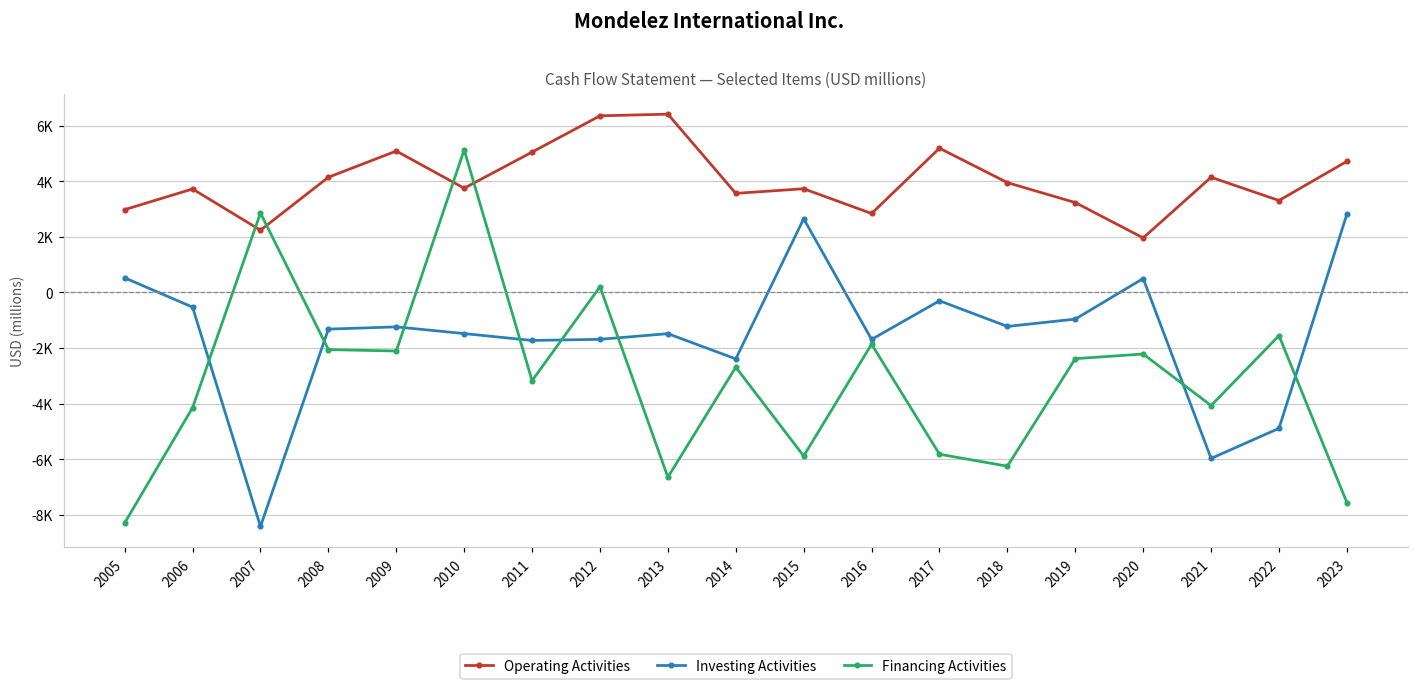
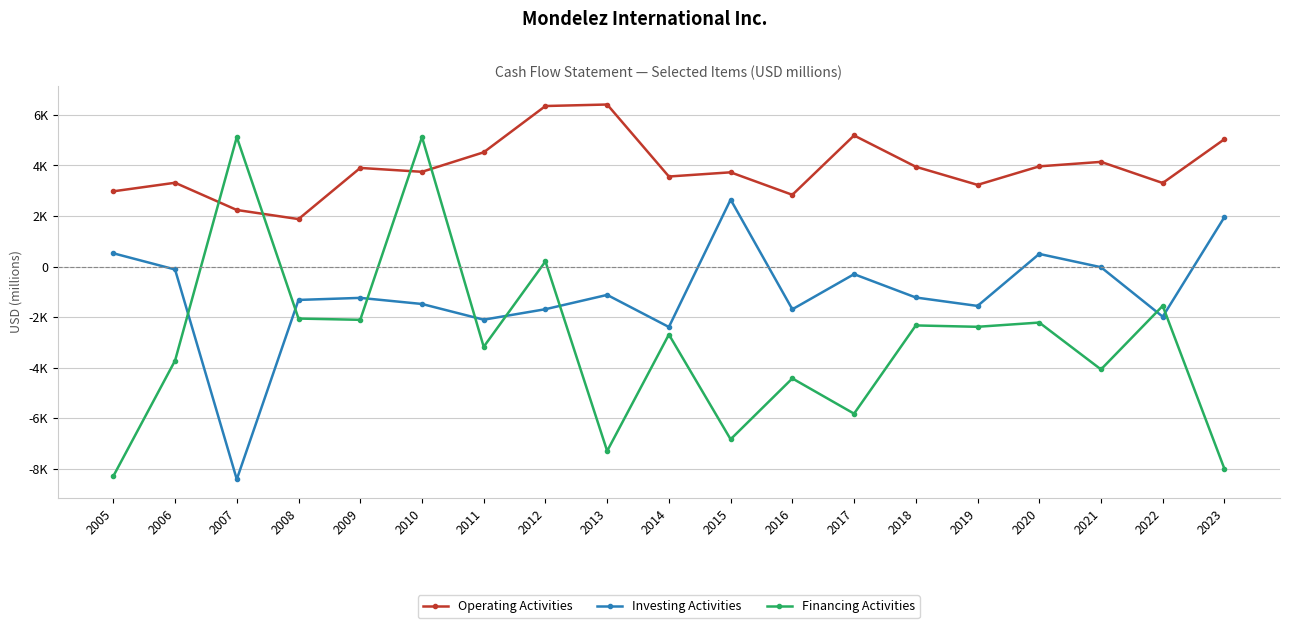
  {
    "Operating Activities": {
      "2005": 3000,
-     "2006": 3700,
+     "2006": 3300,
      "2007": 2200,
-     "2008": 4100,
-     "2009": 5100,
+     "2008": 1900,
+     "2009": 3900,
      "2010": 3700,
-     "2011": 5000,
+     "2011": 4500,
      "2012": 6400,
      "2013": 6400,
      "2014": 3600,
      "2015": 3700,
      "2016": 2800,
      "2017": 5200,
      "2018": 3900,
      "2019": 3200,
-     "2020": 2000,
+     "2020": 4000,
      "2021": 4100,
      "2022": 3300,
-     "2023": 4700
+     "2023": 5000
    },
    "Investing Activities": {
      "2005": 500,
-     "2006": -500,
+     "2006": -100,
      "2007": -8400,
      "2008": -1300,
      "2009": -1200,
      "2010": -1500,
-     "2011": -1700,
+     "2011": -2100,
      "2012": -1700,
-     "2013": -1500,
+     "2013": -1100,
      "2014": -2400,
      "2015": 2600,
      "2016": -1700,
      "2017": -300,
      "2018": -1200,
-     "2019": -1000,
+     "2019": -1600,
      "2020": 500,
-     "2021": -6000,
-     "2022": -4900,
-     "2023": 2800
+     "2021": 0,
+     "2022": -2000,
+     "2023": 2000
    },
    "Financing Activities": {
      "2005": -8300,
-     "2006": -4100,
-     "2007": 2900,
+     "2006": -3700,
+     "2007": 5100,
      "2008": -2100,
      "2009": -2100,
      "2010": 5100,
      "2011": -3200,
      "2012": 200,
-     "2013": -6600,
+     "2013": -7300,
      "2014": -2700,
-     "2015": -5900,
-     "2016": -1900,
+     "2015": -6800,
+     "2016": -4400,
      "2017": -5800,
-     "2018": -6200,
+     "2018": -2300,
      "2019": -2400,
      "2020": -2200,
      "2021": -4100,
      "2022": -1600,
-     "2023": -7600
+     "2023": -8000
    }
  }
